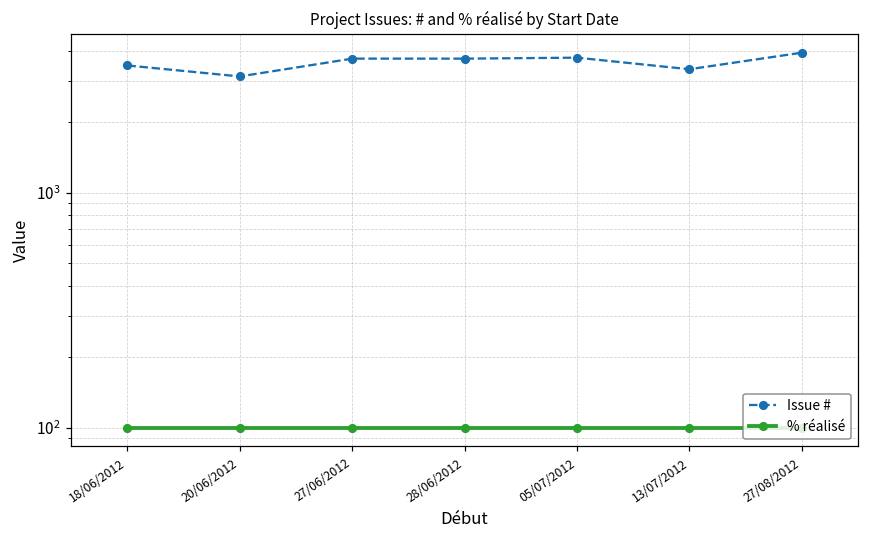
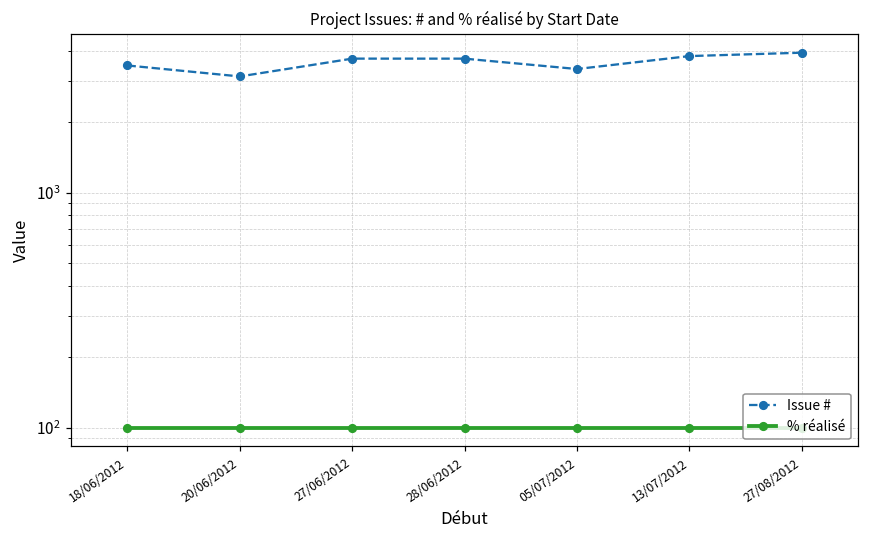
  {
    "Issue #": {
      "18/06/2012": 3500,
      "20/06/2012": 3100,
      "27/06/2012": 3700,
      "28/06/2012": 3700,
-     "05/07/2012": 3800,
-     "13/07/2012": 3400,
+     "05/07/2012": 3400,
+     "13/07/2012": 3800,
      "27/08/2012": 3900
    },
    "% réalisé": {
      "18/06/2012": 100,
      "20/06/2012": 100,
      "27/06/2012": 100,
      "28/06/2012": 100,
      "05/07/2012": 100,
      "13/07/2012": 100
    }
  }
